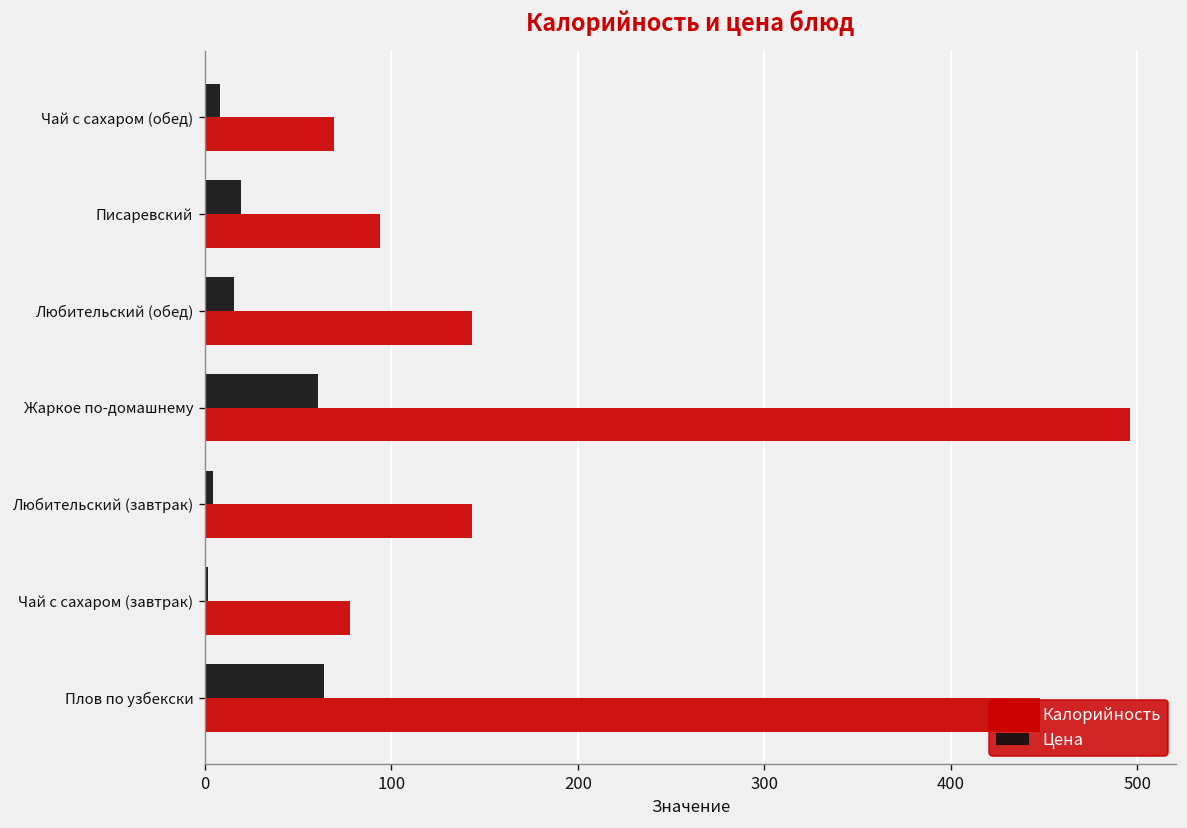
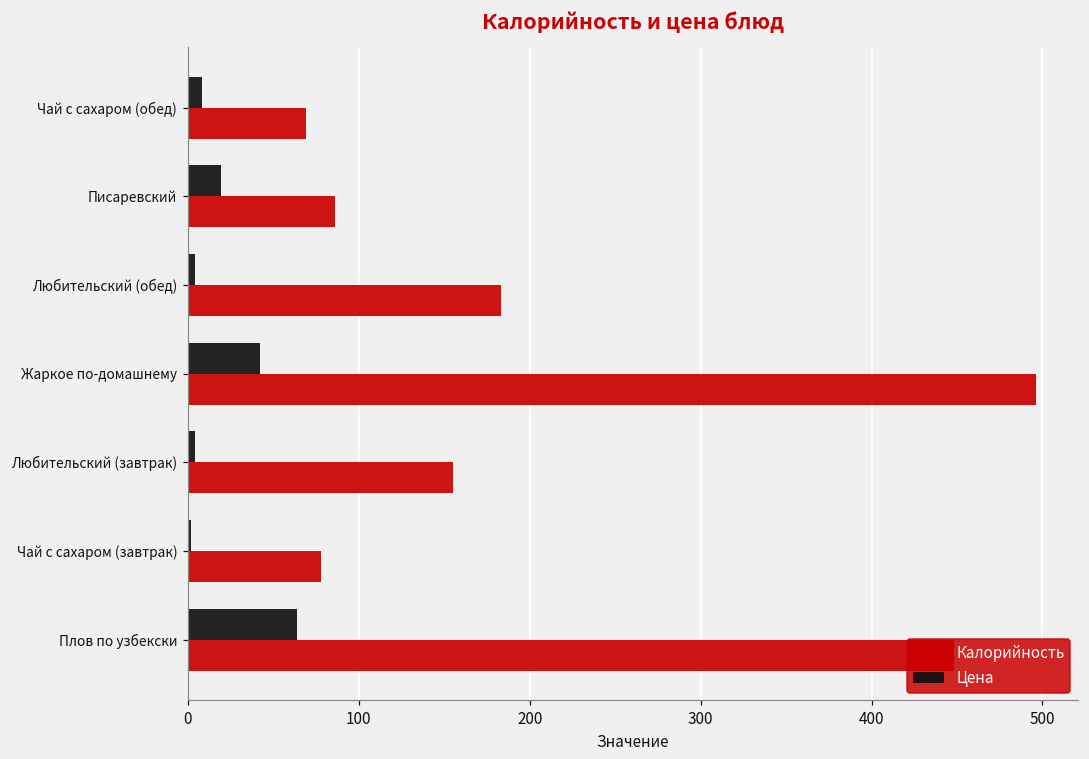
  {
    "Калорийность": {
      "Чай с сахаром (обед)": 69,
-     "Писаревский": 94,
-     "Любительский (обед)": 143,
+     "Писаревский": 86,
+     "Любительский (обед)": 183,
      "Жаркое по-домашнему": 496,
-     "Любительский (завтрак)": 143,
+     "Любительский (завтрак)": 155,
      "Чай с сахаром (завтрак)": 78
    },
    "Цена": {
      "Чай с сахаром (обед)": 8,
      "Писаревский": 20,
-     "Любительский (обед)": 15,
-     "Жаркое по-домашнему": 61,
+     "Любительский (обед)": 4,
+     "Жаркое по-домашнему": 42,
      "Любительский (завтрак)": 4,
      "Чай с сахаром (завтрак)": 2,
      "Плов по узбекски": 64
    }
  }
